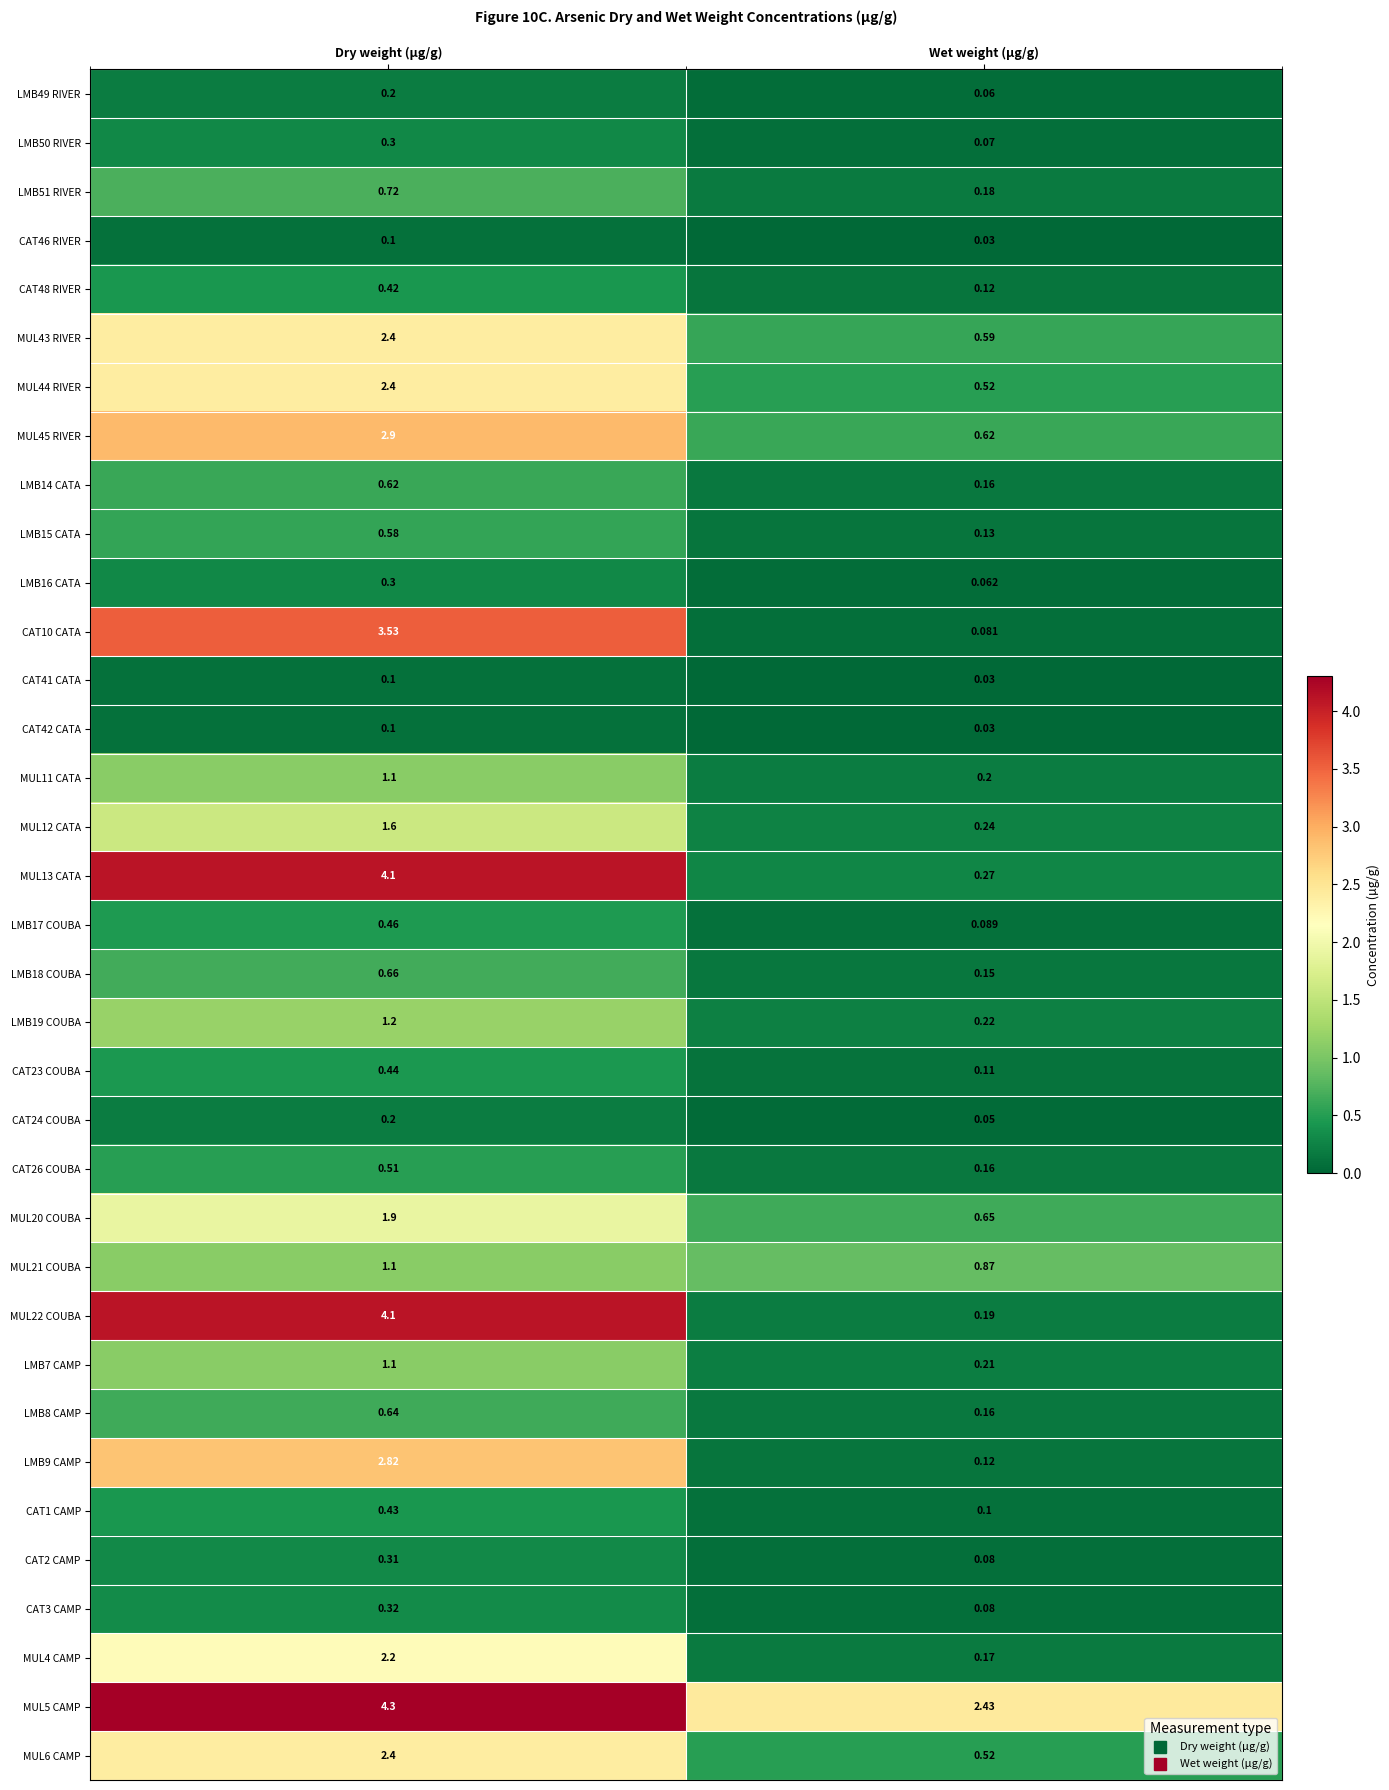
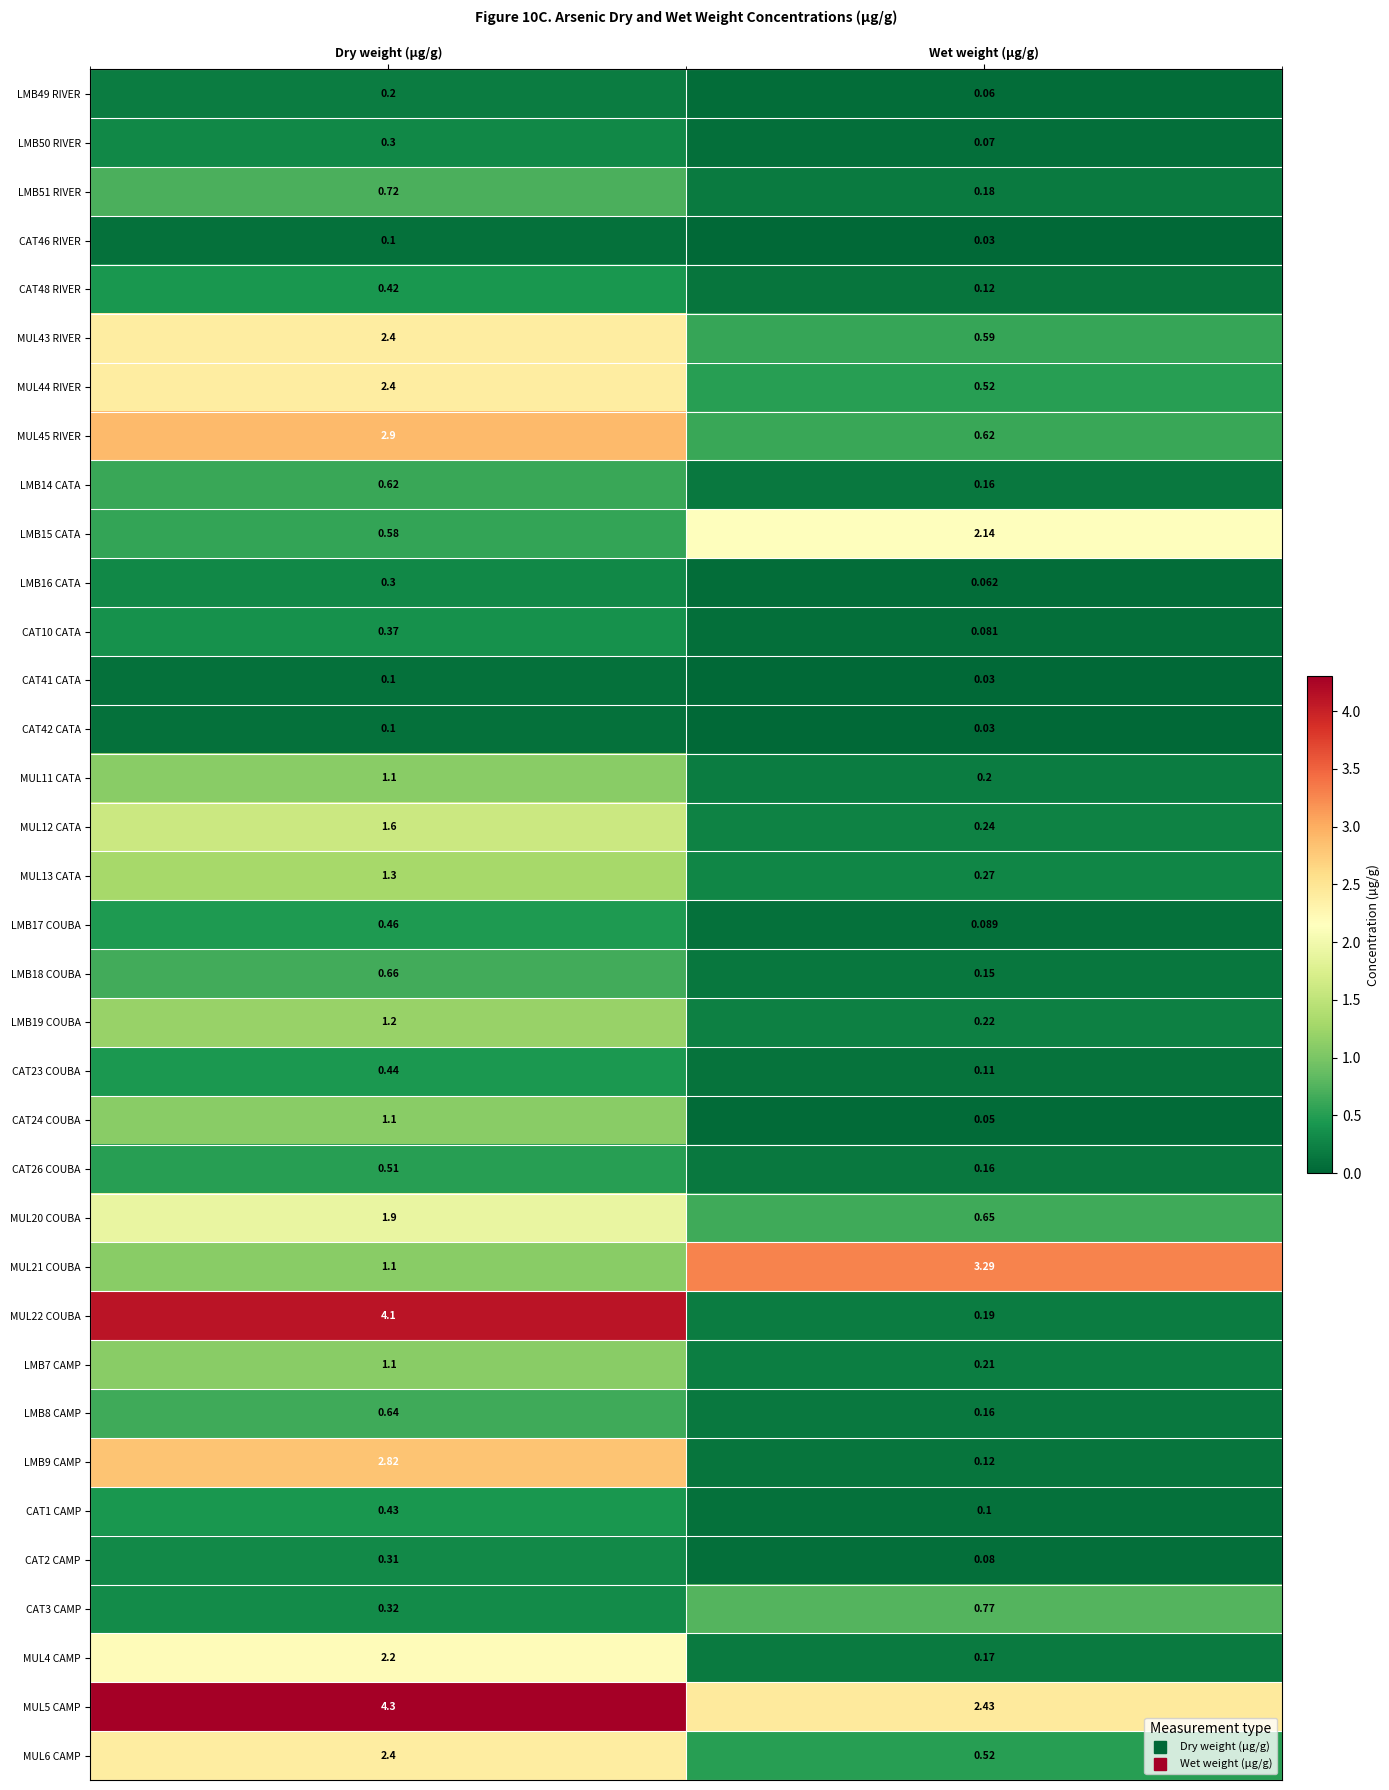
  {
    "LMB49 RIVER": {
      "Dry weight (µg/g)": 0.2,
      "Wet weight (µg/g)": 0.06
    },
    "LMB50 RIVER": {
      "Dry weight (µg/g)": 0.3,
      "Wet weight (µg/g)": 0.07
    },
    "LMB51 RIVER": {
      "Dry weight (µg/g)": 0.72,
      "Wet weight (µg/g)": 0.18
    },
    "CAT46 RIVER": {
      "Dry weight (µg/g)": 0.1,
      "Wet weight (µg/g)": 0.03
    },
    "CAT48 RIVER": {
      "Dry weight (µg/g)": 0.42,
      "Wet weight (µg/g)": 0.12
    },
    "MUL43 RIVER": {
      "Dry weight (µg/g)": 2.4,
      "Wet weight (µg/g)": 0.59
    },
    "MUL44 RIVER": {
      "Dry weight (µg/g)": 2.4,
      "Wet weight (µg/g)": 0.52
    },
    "MUL45 RIVER": {
      "Dry weight (µg/g)": 2.9,
      "Wet weight (µg/g)": 0.62
    },
    "LMB14 CATA": {
      "Dry weight (µg/g)": 0.62,
      "Wet weight (µg/g)": 0.16
    },
    "LMB15 CATA": {
      "Dry weight (µg/g)": 0.58,
-     "Wet weight (µg/g)": 0.13
+     "Wet weight (µg/g)": 2.14
    },
    "LMB16 CATA": {
      "Dry weight (µg/g)": 0.3,
      "Wet weight (µg/g)": 0.062
    },
    "CAT10 CATA": {
-     "Dry weight (µg/g)": 3.53,
+     "Dry weight (µg/g)": 0.37,
      "Wet weight (µg/g)": 0.081
    },
    "CAT41 CATA": {
      "Dry weight (µg/g)": 0.1,
      "Wet weight (µg/g)": 0.03
    },
    "CAT42 CATA": {
      "Dry weight (µg/g)": 0.1,
      "Wet weight (µg/g)": 0.03
    },
    "MUL11 CATA": {
      "Dry weight (µg/g)": 1.1,
      "Wet weight (µg/g)": 0.2
    },
    "MUL12 CATA": {
      "Dry weight (µg/g)": 1.6,
      "Wet weight (µg/g)": 0.24
    },
    "MUL13 CATA": {
-     "Dry weight (µg/g)": 4.1,
+     "Dry weight (µg/g)": 1.3,
      "Wet weight (µg/g)": 0.27
    },
    "LMB17 COUBA": {
      "Dry weight (µg/g)": 0.46,
      "Wet weight (µg/g)": 0.089
    },
    "LMB18 COUBA": {
      "Dry weight (µg/g)": 0.66,
      "Wet weight (µg/g)": 0.15
    },
    "LMB19 COUBA": {
      "Dry weight (µg/g)": 1.2,
      "Wet weight (µg/g)": 0.22
    },
    "CAT23 COUBA": {
      "Dry weight (µg/g)": 0.44,
      "Wet weight (µg/g)": 0.11
    },
    "CAT24 COUBA": {
-     "Dry weight (µg/g)": 0.2,
+     "Dry weight (µg/g)": 1.1,
      "Wet weight (µg/g)": 0.05
    },
    "CAT26 COUBA": {
      "Dry weight (µg/g)": 0.51,
      "Wet weight (µg/g)": 0.16
    },
    "MUL20 COUBA": {
      "Dry weight (µg/g)": 1.9,
      "Wet weight (µg/g)": 0.65
    },
    "MUL21 COUBA": {
      "Dry weight (µg/g)": 1.1,
-     "Wet weight (µg/g)": 0.87
+     "Wet weight (µg/g)": 3.29
    },
    "MUL22 COUBA": {
      "Dry weight (µg/g)": 4.1,
      "Wet weight (µg/g)": 0.19
    },
    "LMB7 CAMP": {
      "Dry weight (µg/g)": 1.1,
      "Wet weight (µg/g)": 0.21
    },
    "LMB8 CAMP": {
      "Dry weight (µg/g)": 0.64,
      "Wet weight (µg/g)": 0.16
    },
    "LMB9 CAMP": {
      "Dry weight (µg/g)": 2.82,
      "Wet weight (µg/g)": 0.12
    },
    "CAT1 CAMP": {
      "Dry weight (µg/g)": 0.43,
      "Wet weight (µg/g)": 0.1
    },
    "CAT2 CAMP": {
      "Dry weight (µg/g)": 0.31,
      "Wet weight (µg/g)": 0.08
    },
    "CAT3 CAMP": {
      "Dry weight (µg/g)": 0.32,
-     "Wet weight (µg/g)": 0.08
+     "Wet weight (µg/g)": 0.77
    },
    "MUL4 CAMP": {
      "Dry weight (µg/g)": 2.2,
      "Wet weight (µg/g)": 0.17
    },
    "MUL5 CAMP": {
      "Dry weight (µg/g)": 4.3,
      "Wet weight (µg/g)": 2.43
    },
    "MUL6 CAMP": {
      "Dry weight (µg/g)": 2.4,
      "Wet weight (µg/g)": 0.52
    }
  }
